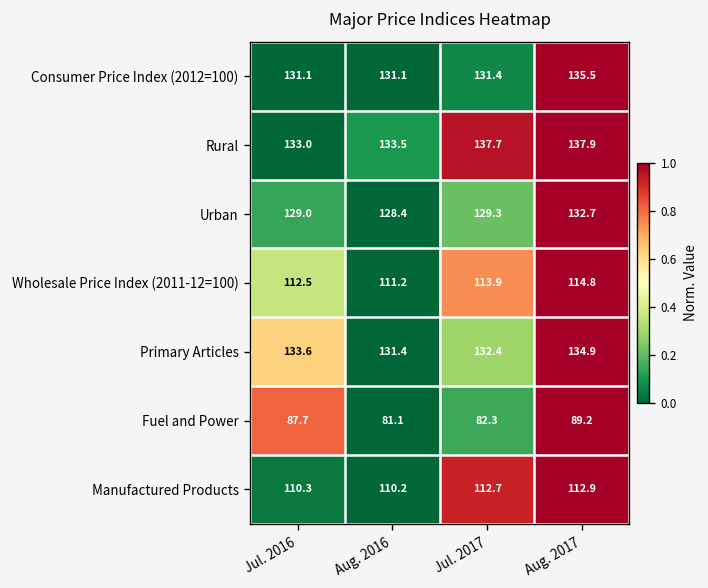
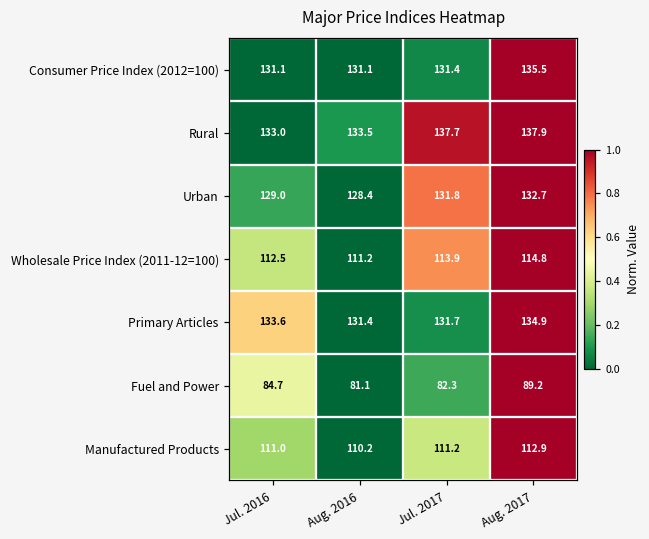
  {
    "Consumer Price Index (2012=100)": {
      "Jul. 2016": 131.1,
      "Aug. 2016": 131.1,
      "Jul. 2017": 131.4,
      "Aug. 2017": 135.5
    },
    "Rural": {
      "Jul. 2016": 133.0,
      "Aug. 2016": 133.5,
      "Jul. 2017": 137.7,
      "Aug. 2017": 137.9
    },
    "Urban": {
      "Jul. 2016": 129.0,
      "Aug. 2016": 128.4,
-     "Jul. 2017": 129.3,
+     "Jul. 2017": 131.8,
      "Aug. 2017": 132.7
    },
    "Wholesale Price Index (2011-12=100)": {
      "Jul. 2016": 112.5,
      "Aug. 2016": 111.2,
      "Jul. 2017": 113.9,
      "Aug. 2017": 114.8
    },
    "Primary Articles": {
      "Jul. 2016": 133.6,
      "Aug. 2016": 131.4,
-     "Jul. 2017": 132.4,
+     "Jul. 2017": 131.7,
      "Aug. 2017": 134.9
    },
    "Fuel and Power": {
-     "Jul. 2016": 87.7,
+     "Jul. 2016": 84.7,
      "Aug. 2016": 81.1,
      "Jul. 2017": 82.3,
      "Aug. 2017": 89.2
    },
    "Manufactured Products": {
-     "Jul. 2016": 110.3,
+     "Jul. 2016": 111.0,
      "Aug. 2016": 110.2,
-     "Jul. 2017": 112.7,
+     "Jul. 2017": 111.2,
      "Aug. 2017": 112.9
    }
  }
